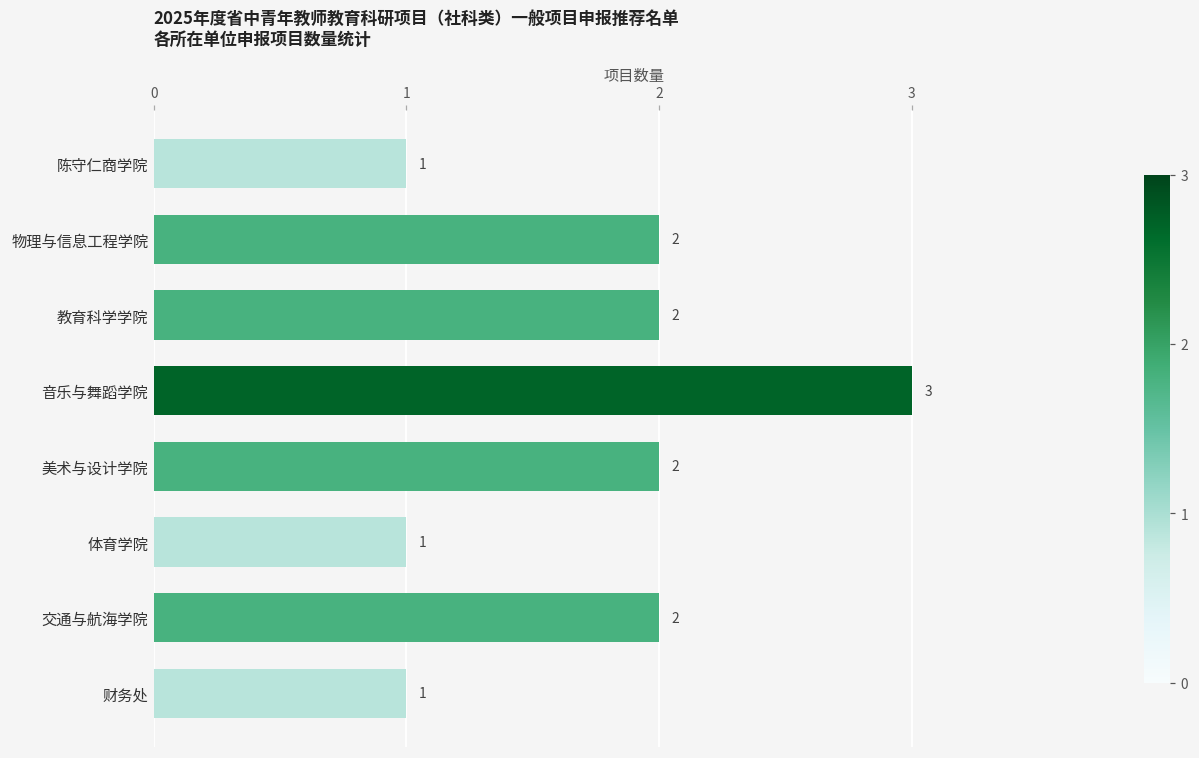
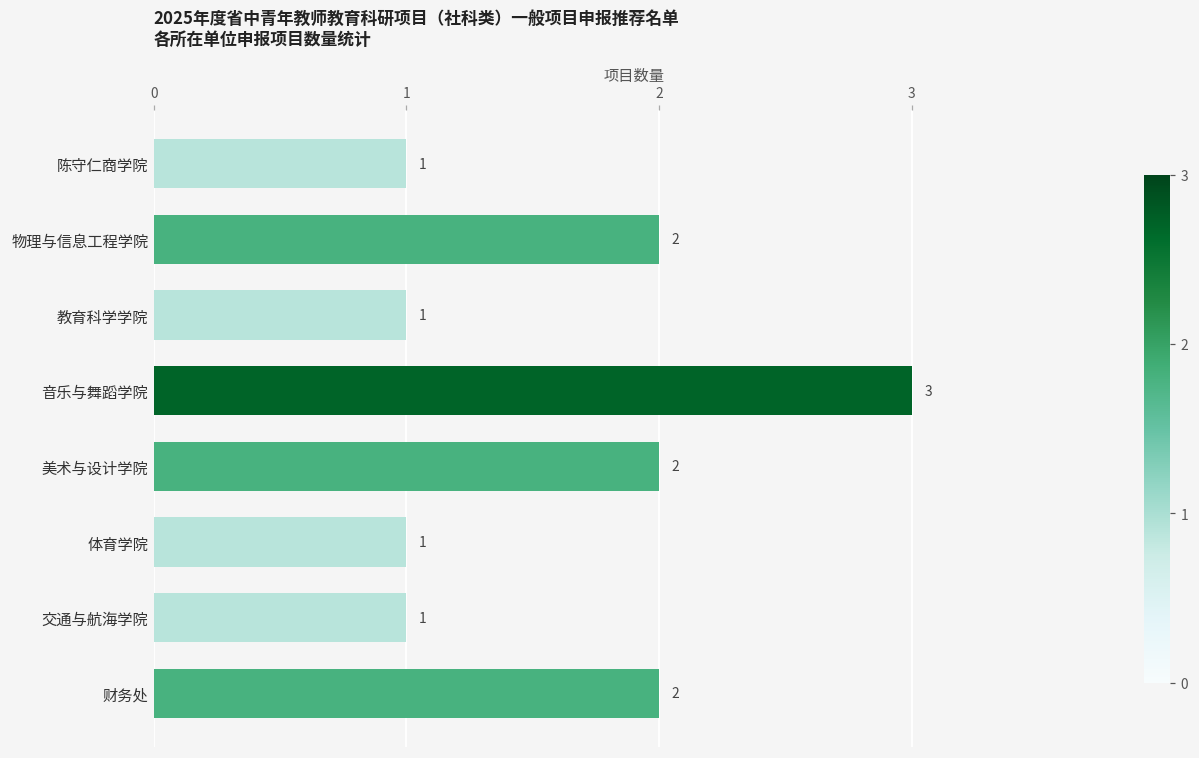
  {
    "陈守仁商学院": 1,
    "物理与信息工程学院": 2,
-   "教育科学学院": 2,
+   "教育科学学院": 1,
    "音乐与舞蹈学院": 3,
    "美术与设计学院": 2,
    "体育学院": 1,
-   "交通与航海学院": 2,
-   "财务处": 1
+   "交通与航海学院": 1,
+   "财务处": 2
  }
